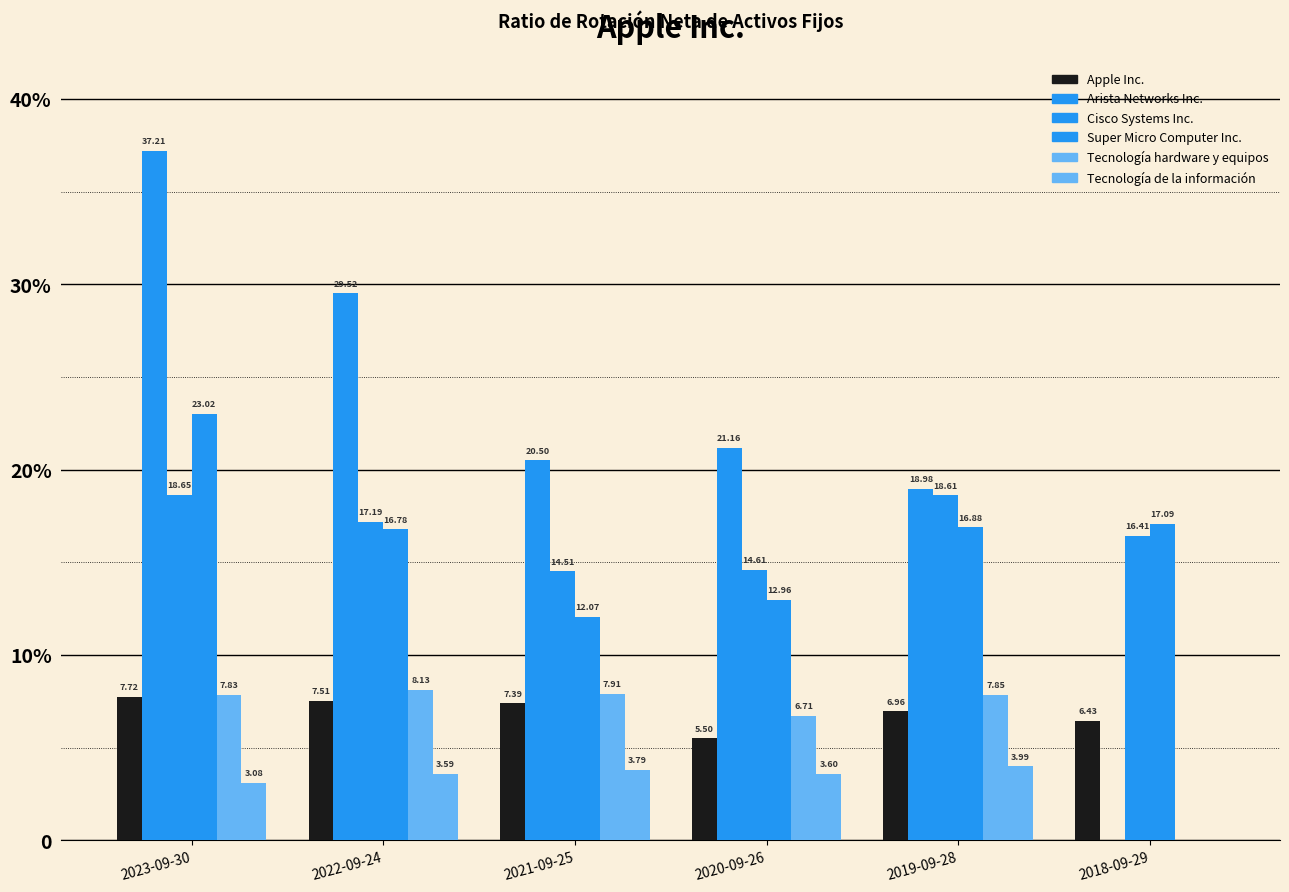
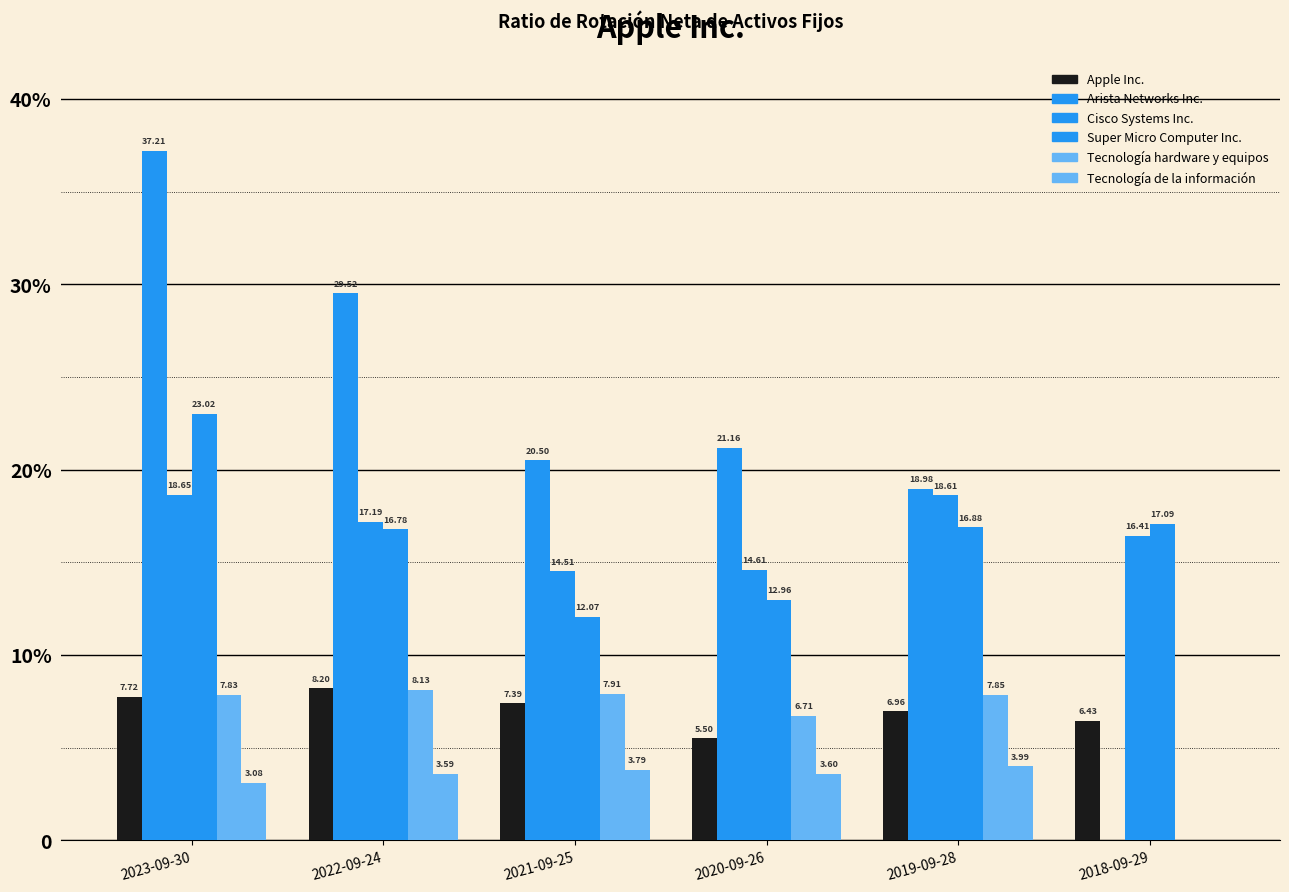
  {
    "Apple Inc.": {
      "2023-09-30": 7.72,
-     "2022-09-24": 7.51,
+     "2022-09-24": 8.20,
      "2021-09-25": 7.39,
      "2020-09-26": 5.50,
      "2019-09-28": 6.96,
      "2018-09-29": 6.43
    }
  }
